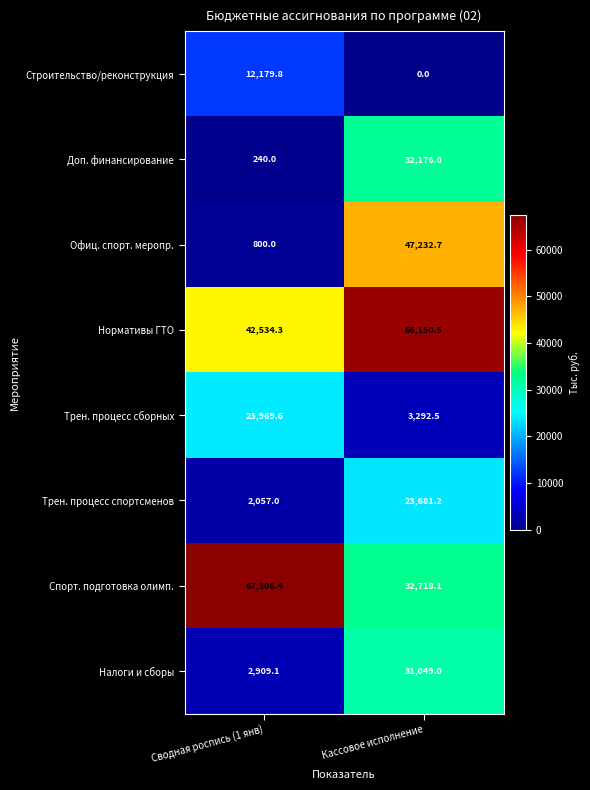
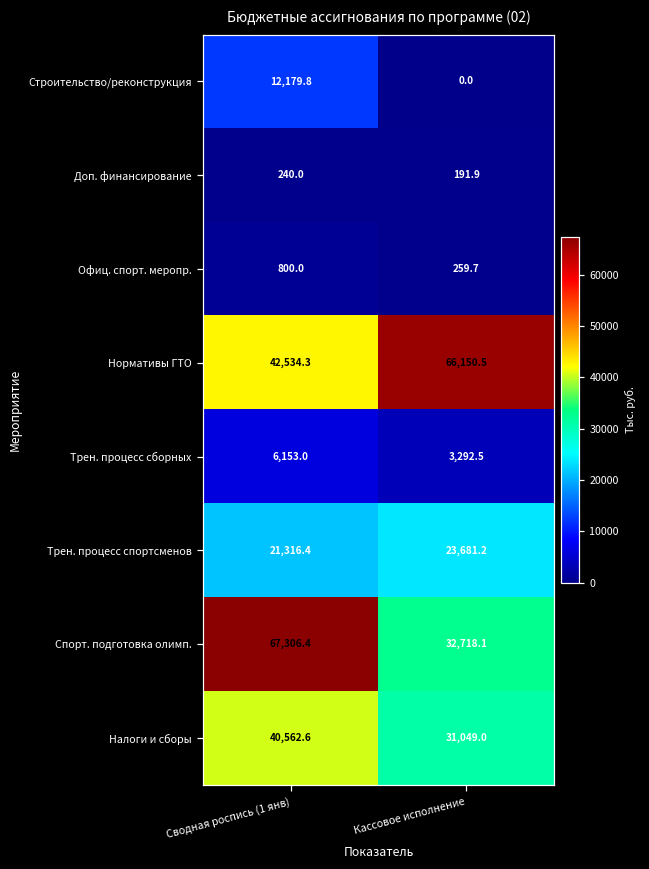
  {
    "Строительство/реконструкция": {
      "Сводная роспись (1 янв)": "12,179.8",
      "Кассовое исполнение": "0.0"
    },
    "Доп. финансирование": {
      "Сводная роспись (1 янв)": "240.0",
-     "Кассовое исполнение": "32,176.0"
+     "Кассовое исполнение": "191.9"
    },
    "Офиц. спорт. меропр.": {
      "Сводная роспись (1 янв)": "800.0",
-     "Кассовое исполнение": "47,232.7"
+     "Кассовое исполнение": "259.7"
    },
    "Нормативы ГТО": {
      "Сводная роспись (1 янв)": "42,534.3",
      "Кассовое исполнение": "66,150.5"
    },
    "Трен. процесс сборных": {
-     "Сводная роспись (1 янв)": "23,969.6",
+     "Сводная роспись (1 янв)": "6,153.0",
      "Кассовое исполнение": "3,292.5"
    },
    "Трен. процесс спортсменов": {
-     "Сводная роспись (1 янв)": "2,057.0",
+     "Сводная роспись (1 янв)": "21,316.4",
      "Кассовое исполнение": "23,681.2"
    },
    "Спорт. подготовка олимп.": {
      "Сводная роспись (1 янв)": "67,306.4",
      "Кассовое исполнение": "32,718.1"
    },
    "Налоги и сборы": {
-     "Сводная роспись (1 янв)": "2,909.1",
+     "Сводная роспись (1 янв)": "40,562.6",
      "Кассовое исполнение": "31,049.0"
    }
  }
